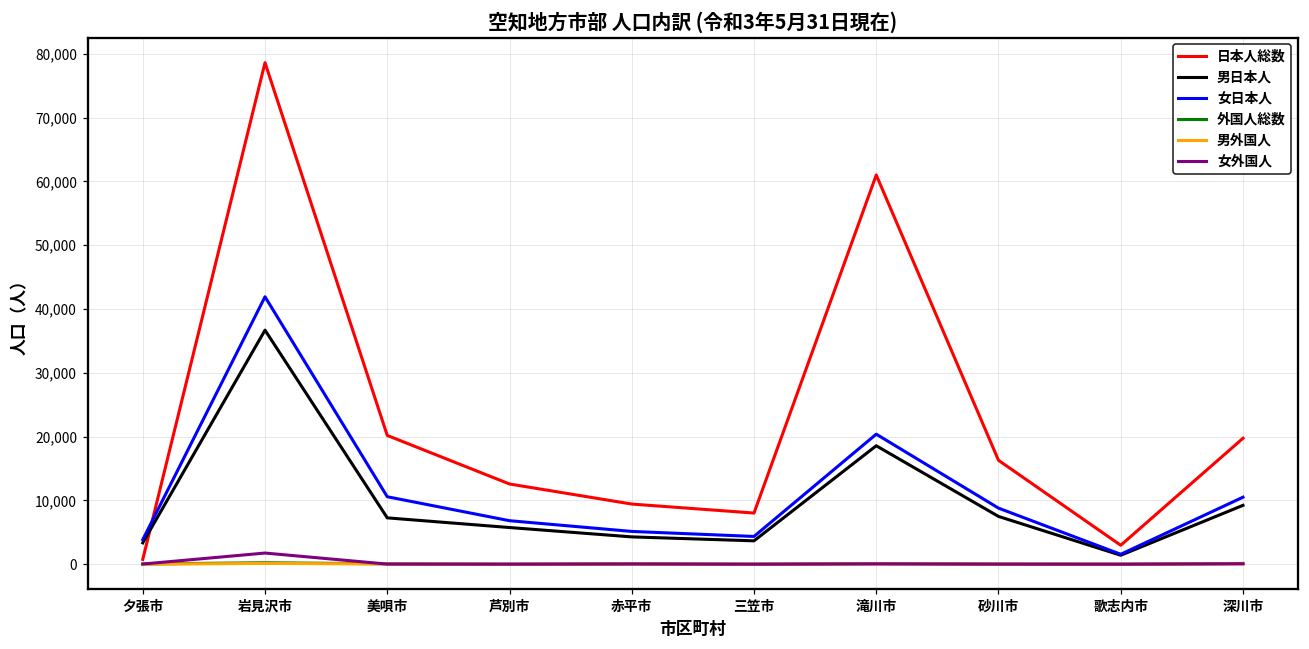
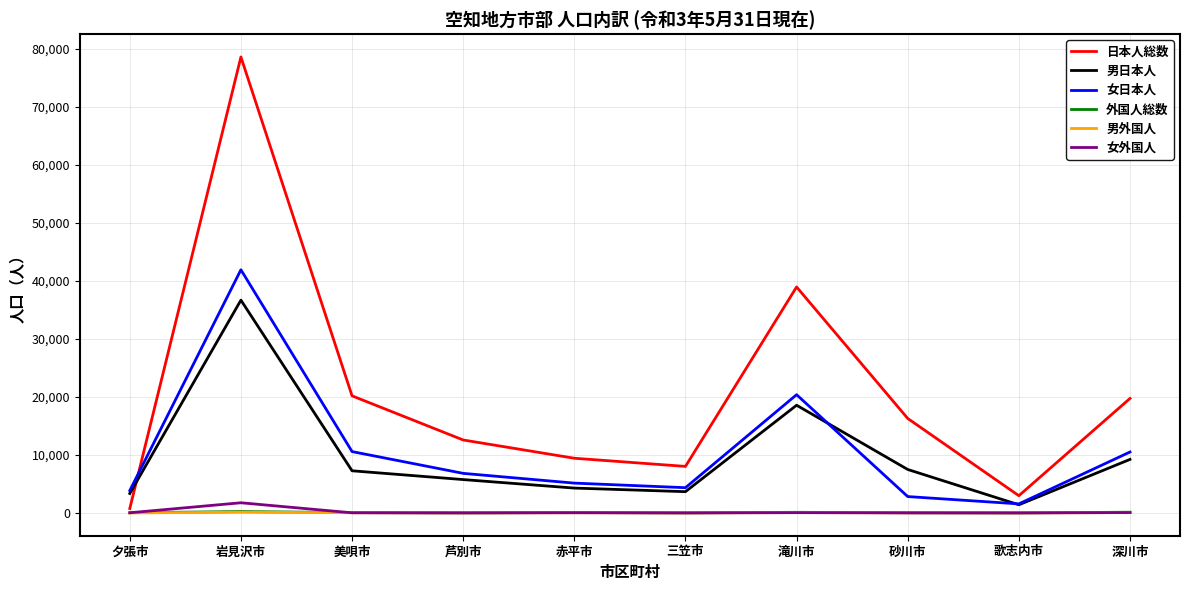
  {
    "日本人総数": {
      "夕張市": "1,000",
      "岩見沢市": "79,000",
      "美唄市": "20,000",
      "芦別市": "13,000",
      "赤平市": "9,000",
      "三笠市": "8,000",
-     "滝川市": "61,000",
+     "滝川市": "39,000",
      "砂川市": "16,000",
      "歌志内市": "3,000",
      "深川市": "20,000"
    },
    "男日本人": {
      "夕張市": "3,000",
      "岩見沢市": "37,000",
      "美唄市": "7,000",
      "芦別市": "6,000",
      "赤平市": "4,000",
      "三笠市": "4,000",
      "滝川市": "19,000",
      "砂川市": "7,000",
      "深川市": "9,000"
    },
    "女日本人": {
      "夕張市": "4,000",
      "岩見沢市": "42,000",
      "美唄市": "11,000",
      "芦別市": "7,000",
      "赤平市": "5,000",
      "三笠市": "4,000",
      "滝川市": "20,000",
-     "砂川市": "9,000",
+     "砂川市": "3,000",
      "深川市": "11,000"
    },
    "女外国人": {
      "岩見沢市": "2,000"
    }
  }
